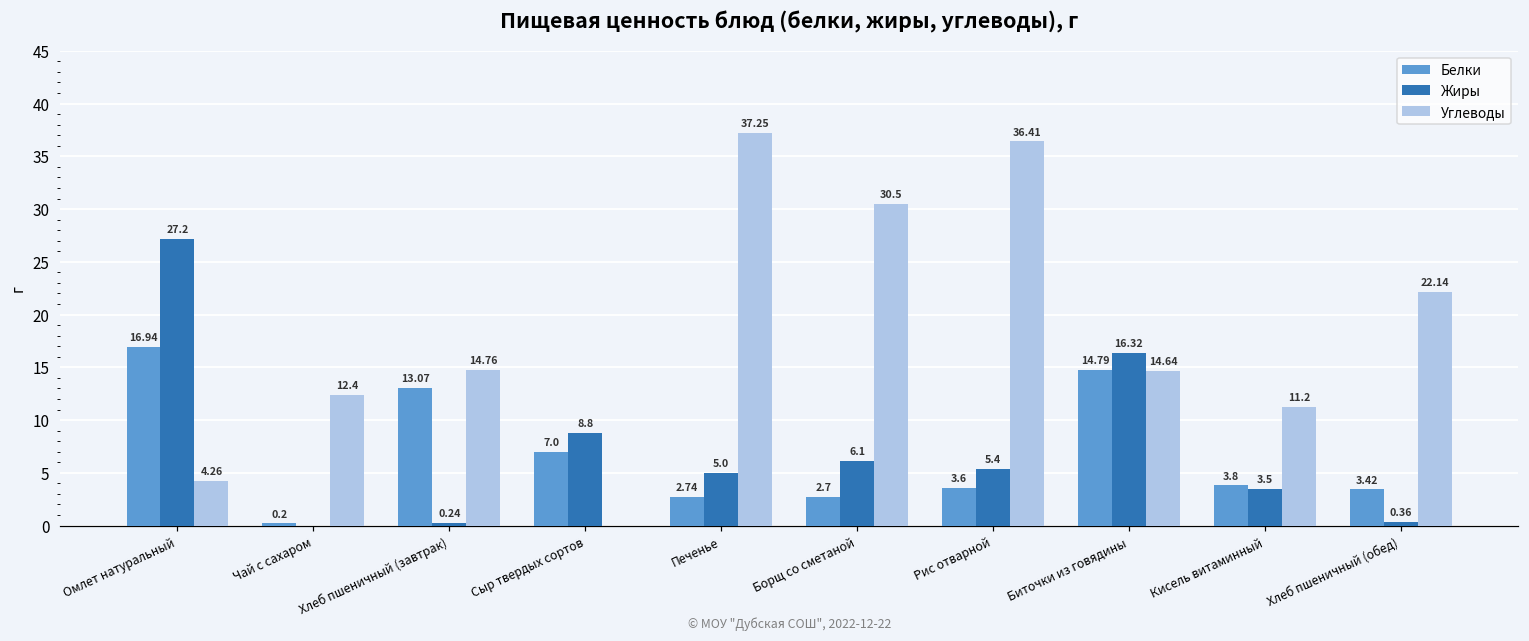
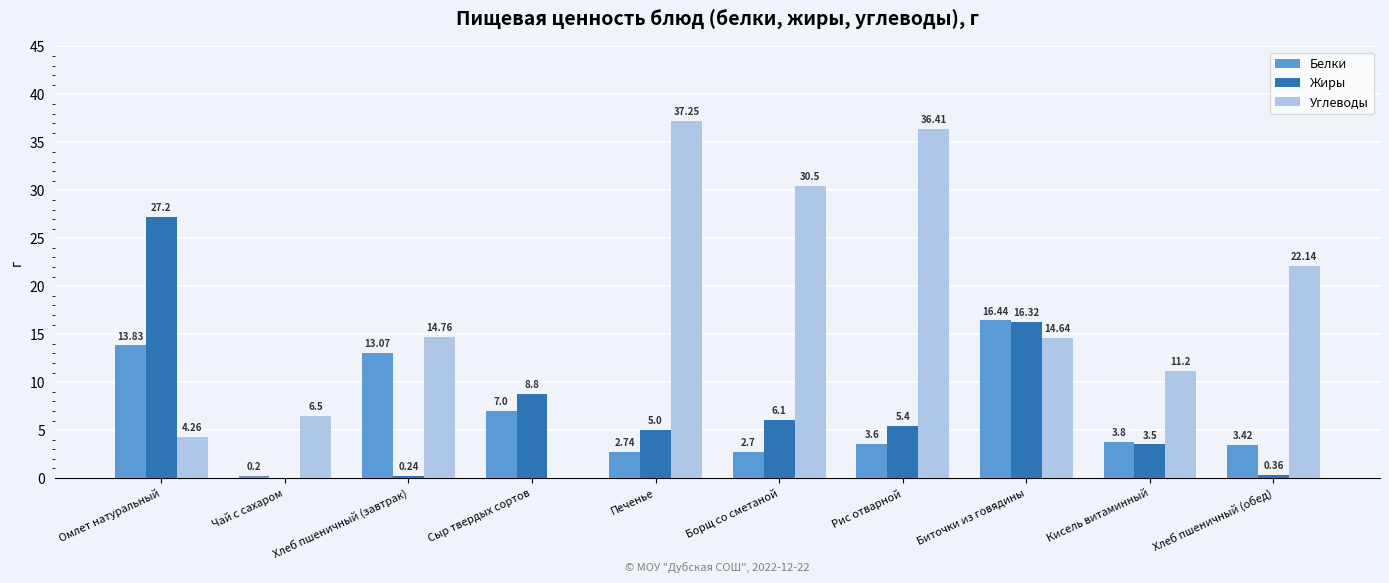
  {
    "Белки": {
-     "Омлет натуральный": 16.94,
+     "Омлет натуральный": 13.83,
      "Чай с сахаром": 0.2,
      "Хлеб пшеничный (завтрак)": 13.07,
      "Сыр твердых сортов": 7.0,
      "Печенье": 2.74,
      "Борщ со сметаной": 2.7,
      "Рис отварной": 3.6,
-     "Биточки из говядины": 14.79,
+     "Биточки из говядины": 16.44,
      "Кисель витаминный": 3.8,
      "Хлеб пшеничный (обед)": 3.42
    },
    "Жиры": {
      "Омлет натуральный": 27.2,
      "Хлеб пшеничный (завтрак)": 0.24,
      "Сыр твердых сортов": 8.8,
      "Печенье": 5.0,
      "Борщ со сметаной": 6.1,
      "Рис отварной": 5.4,
      "Биточки из говядины": 16.32,
      "Кисель витаминный": 3.5,
      "Хлеб пшеничный (обед)": 0.36
    },
    "Углеводы": {
      "Омлет натуральный": 4.26,
-     "Чай с сахаром": 12.4,
+     "Чай с сахаром": 6.5,
      "Хлеб пшеничный (завтрак)": 14.76,
      "Печенье": 37.25,
      "Борщ со сметаной": 30.5,
      "Рис отварной": 36.41,
      "Биточки из говядины": 14.64,
      "Кисель витаминный": 11.2,
      "Хлеб пшеничный (обед)": 22.14
    }
  }
